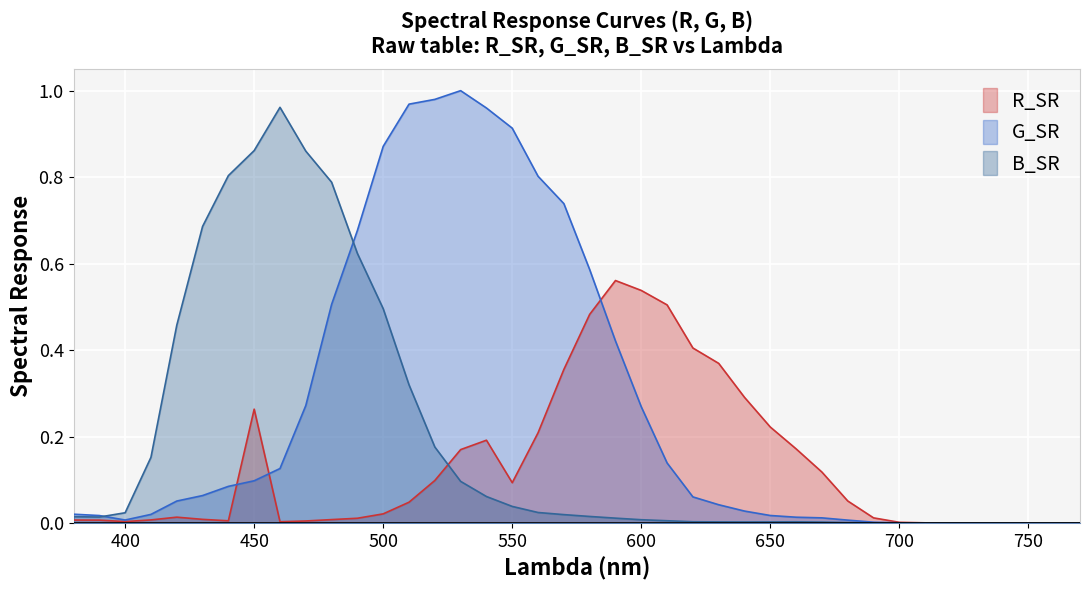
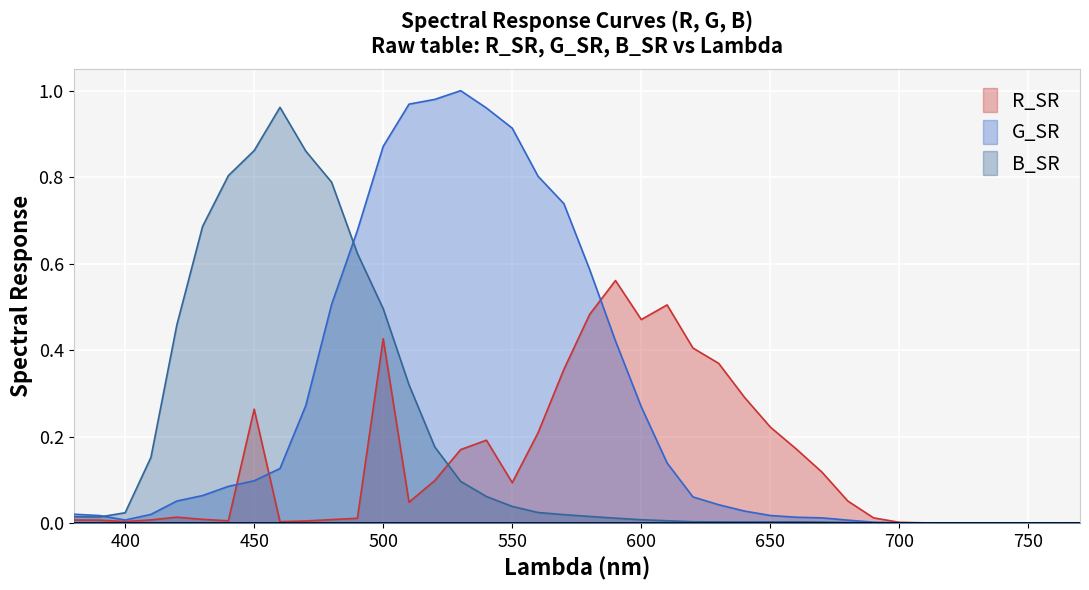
  {
    "R_SR": {
      "450": 0.26,
-     "500": 0.02,
+     "500": 0.43,
      "550": 0.09,
-     "600": 0.54,
+     "600": 0.47,
      "650": 0.22
    }
  }
